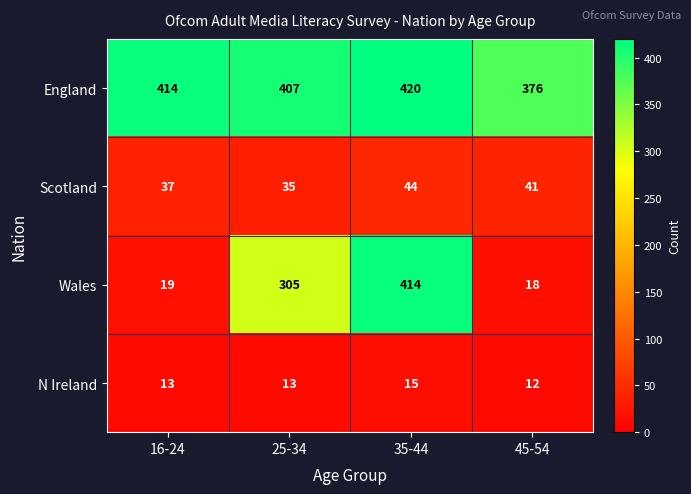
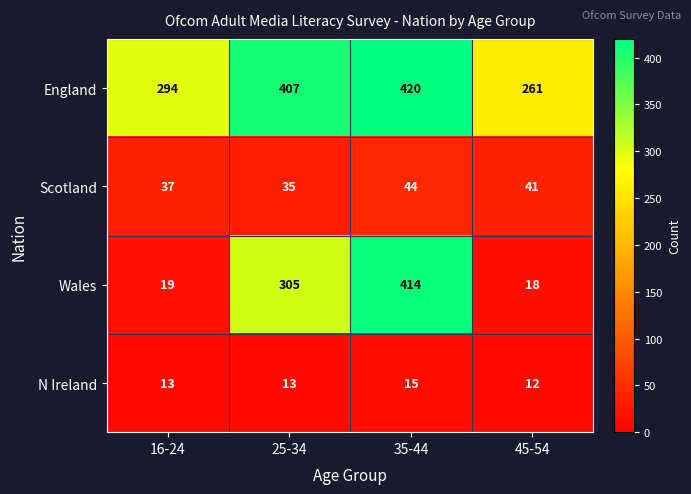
  {
    "England": {
-     "16-24": 414,
+     "16-24": 294,
      "25-34": 407,
      "35-44": 420,
-     "45-54": 376
+     "45-54": 261
    },
    "Scotland": {
      "16-24": 37,
      "25-34": 35,
      "35-44": 44,
      "45-54": 41
    },
    "Wales": {
      "16-24": 19,
      "25-34": 305,
      "35-44": 414,
      "45-54": 18
    },
    "N Ireland": {
      "16-24": 13,
      "25-34": 13,
      "35-44": 15,
      "45-54": 12
    }
  }
